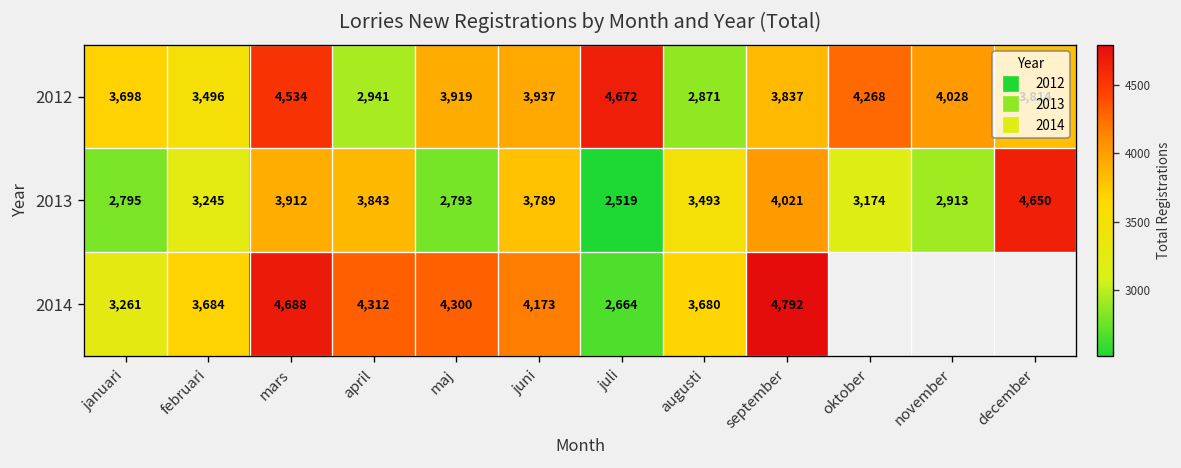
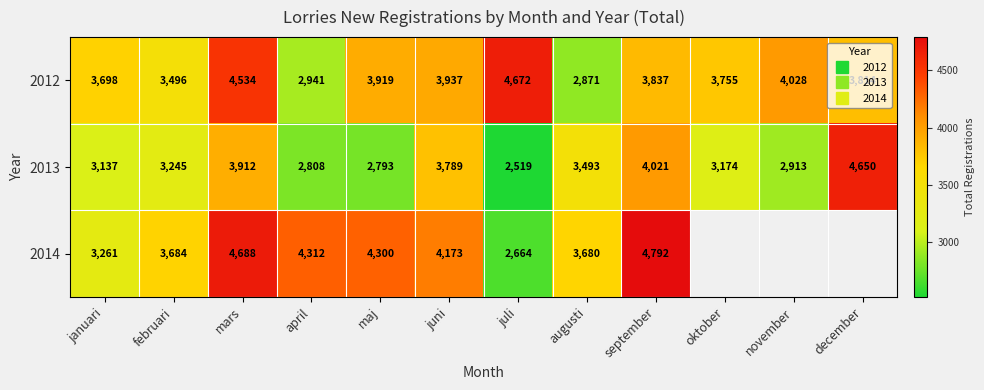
  {
    "2012": {
      "januari": "3,698",
      "februari": "3,496",
      "mars": "4,534",
      "april": "2,941",
      "maj": "3,919",
      "juni": "3,937",
      "juli": "4,672",
      "augusti": "2,871",
      "september": "3,837",
-     "oktober": "4,268",
+     "oktober": "3,755",
      "november": "4,028"
    },
    "2013": {
-     "januari": "2,795",
+     "januari": "3,137",
      "februari": "3,245",
      "mars": "3,912",
-     "april": "3,843",
+     "april": "2,808",
      "maj": "2,793",
      "juni": "3,789",
      "juli": "2,519",
      "augusti": "3,493",
      "september": "4,021",
      "oktober": "3,174",
      "november": "2,913",
      "december": "4,650"
    },
    "2014": {
      "januari": "3,261",
      "februari": "3,684",
      "mars": "4,688",
      "april": "4,312",
      "maj": "4,300",
      "juni": "4,173",
      "juli": "2,664",
      "augusti": "3,680",
      "september": "4,792"
    }
  }
